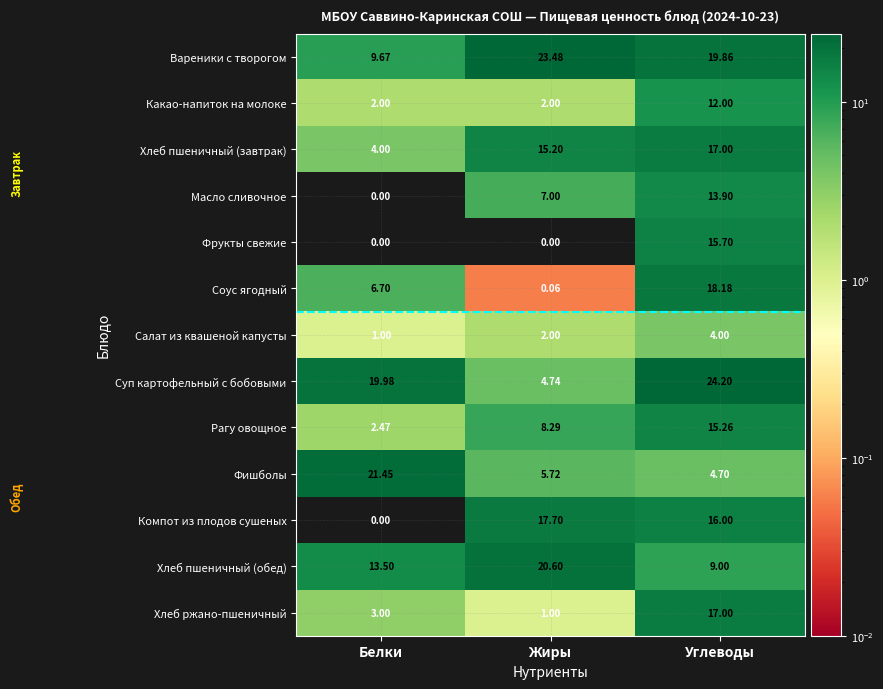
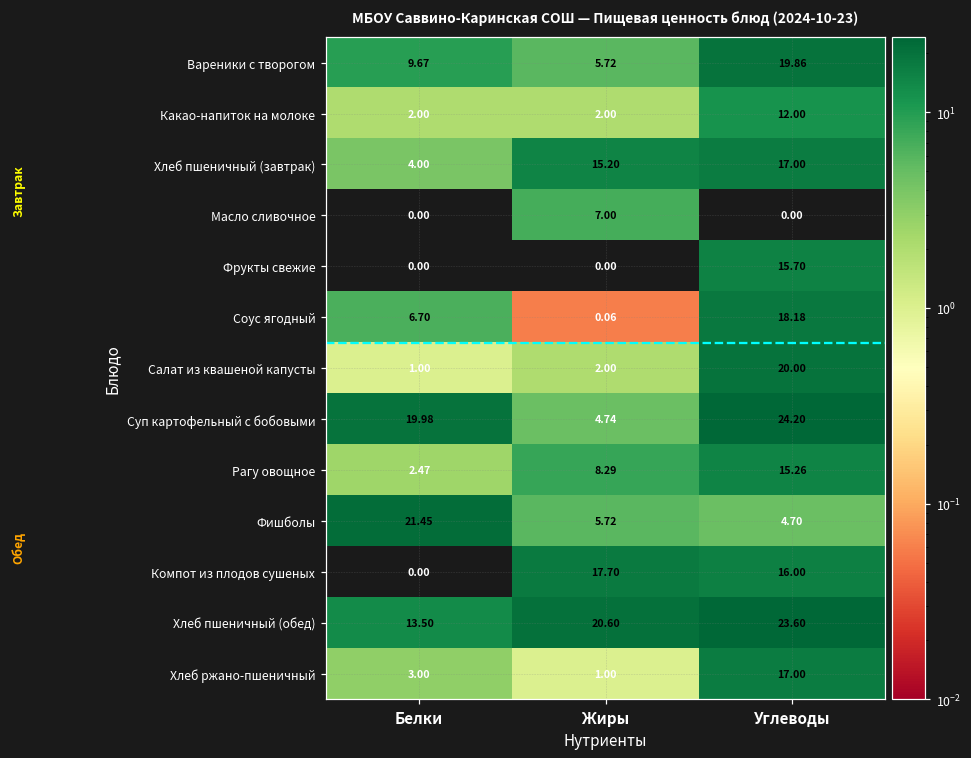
  {
    "Вареники с творогом": {
      "Белки": 9.67,
-     "Жиры": 23.48,
+     "Жиры": 5.72,
      "Углеводы": 19.86
    },
    "Какао-напиток на молоке": {
      "Белки": 2.00,
      "Жиры": 2.00,
      "Углеводы": 12.00
    },
    "Хлеб пшеничный (завтрак)": {
      "Белки": 4.00,
      "Жиры": 15.20,
      "Углеводы": 17.00
    },
    "Масло сливочное": {
      "Белки": 0.00,
      "Жиры": 7.00,
-     "Углеводы": 13.90
+     "Углеводы": 0.00
    },
    "Фрукты свежие": {
      "Белки": 0.00,
      "Жиры": 0.00,
      "Углеводы": 15.70
    },
    "Соус ягодный": {
      "Белки": 6.70,
      "Жиры": 0.06,
      "Углеводы": 18.18
    },
    "Салат из квашеной капусты": {
      "Белки": 1.00,
      "Жиры": 2.00,
-     "Углеводы": 4.00
+     "Углеводы": 20.00
    },
    "Суп картофельный с бобовыми": {
      "Белки": 19.98,
      "Жиры": 4.74,
      "Углеводы": 24.20
    },
    "Рагу овощное": {
      "Белки": 2.47,
      "Жиры": 8.29,
      "Углеводы": 15.26
    },
    "Фишболы": {
      "Белки": 21.45,
      "Жиры": 5.72,
      "Углеводы": 4.70
    },
    "Компот из плодов сушеных": {
      "Белки": 0.00,
      "Жиры": 17.70,
      "Углеводы": 16.00
    },
    "Хлеб пшеничный (обед)": {
      "Белки": 13.50,
      "Жиры": 20.60,
-     "Углеводы": 9.00
+     "Углеводы": 23.60
    },
    "Хлеб ржано-пшеничный": {
      "Белки": 3.00,
      "Жиры": 1.00,
      "Углеводы": 17.00
    }
  }
